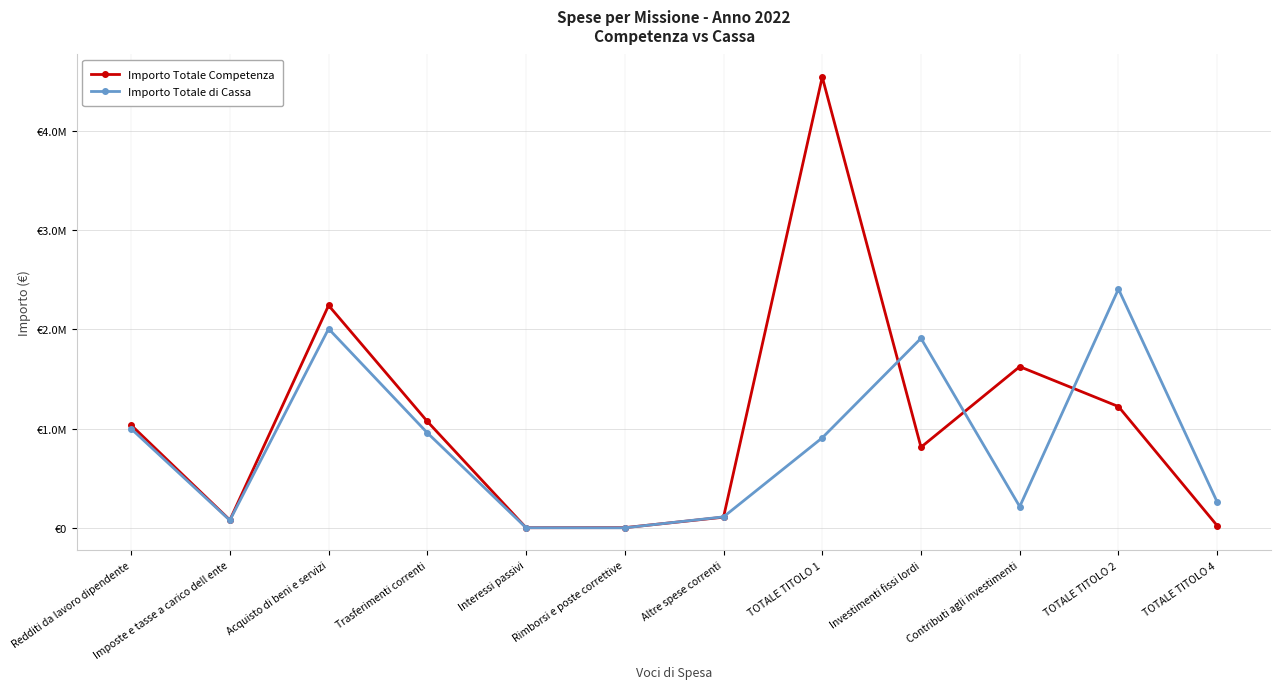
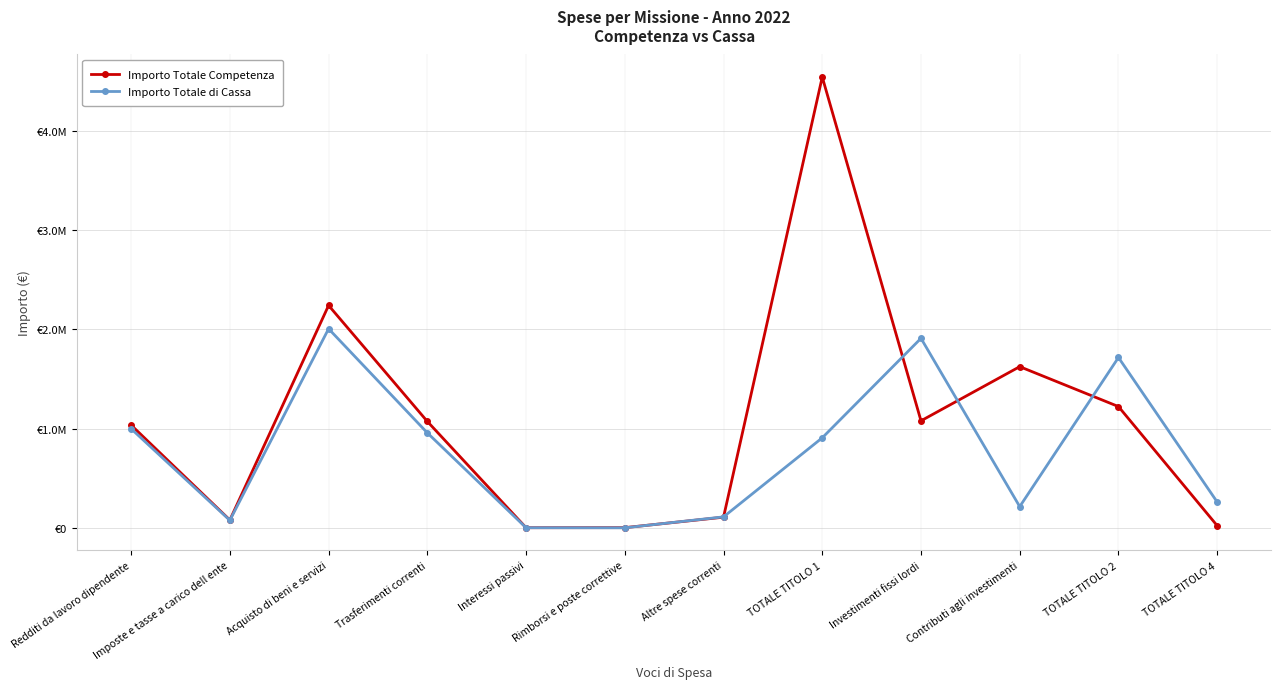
  {
    "Importo Totale Competenza": {
      "Redditi da lavoro dipendente": "€1000000",
      "Acquisto di beni e servizi": "€2200000",
      "Trasferimenti correnti": "€1100000",
      "TOTALE TITOLO 1": "€4500000",
-     "Investimenti fissi lordi": "€800000",
+     "Investimenti fissi lordi": "€1100000",
      "Contributi agli investimenti": "€1600000",
      "TOTALE TITOLO 2": "€1200000",
      "TOTALE TITOLO 4": "€0"
    },
    "Importo Totale di Cassa": {
      "Redditi da lavoro dipendente": "€1000000",
      "Acquisto di beni e servizi": "€2000000",
      "Trasferimenti correnti": "€1000000",
      "TOTALE TITOLO 1": "€900000",
      "Investimenti fissi lordi": "€1900000",
      "Contributi agli investimenti": "€200000",
-     "TOTALE TITOLO 2": "€2400000",
+     "TOTALE TITOLO 2": "€1700000",
      "TOTALE TITOLO 4": "€300000"
    }
  }
